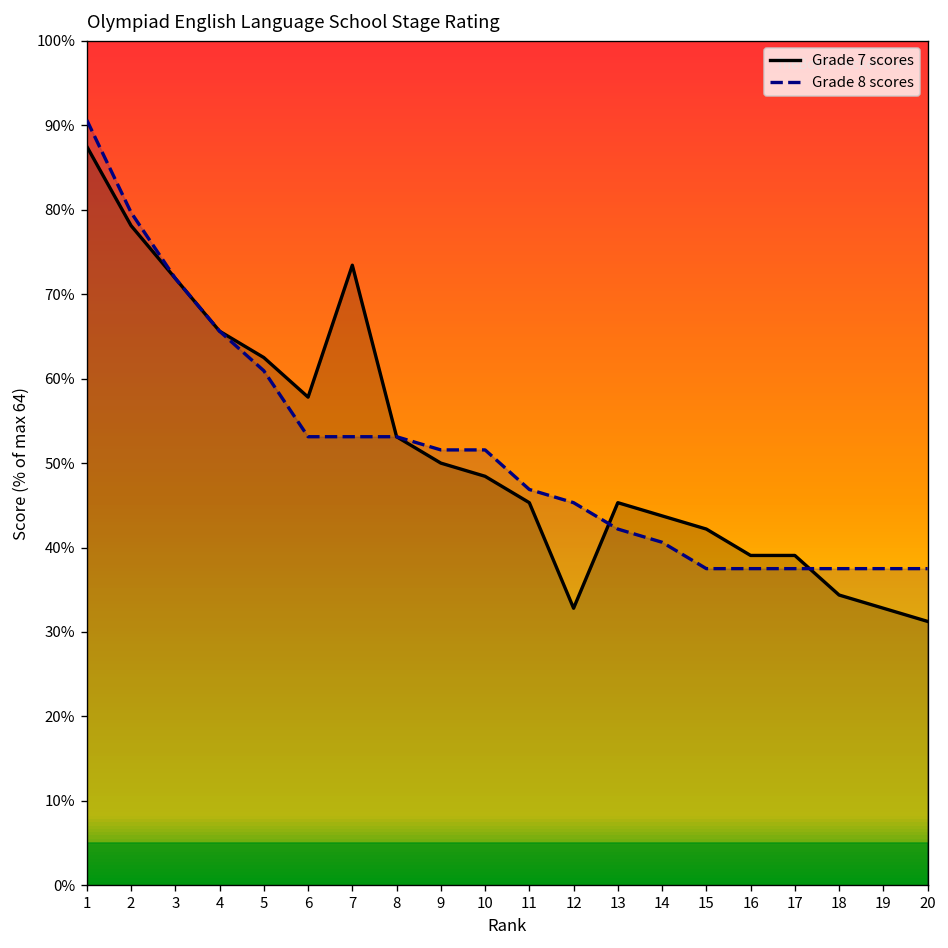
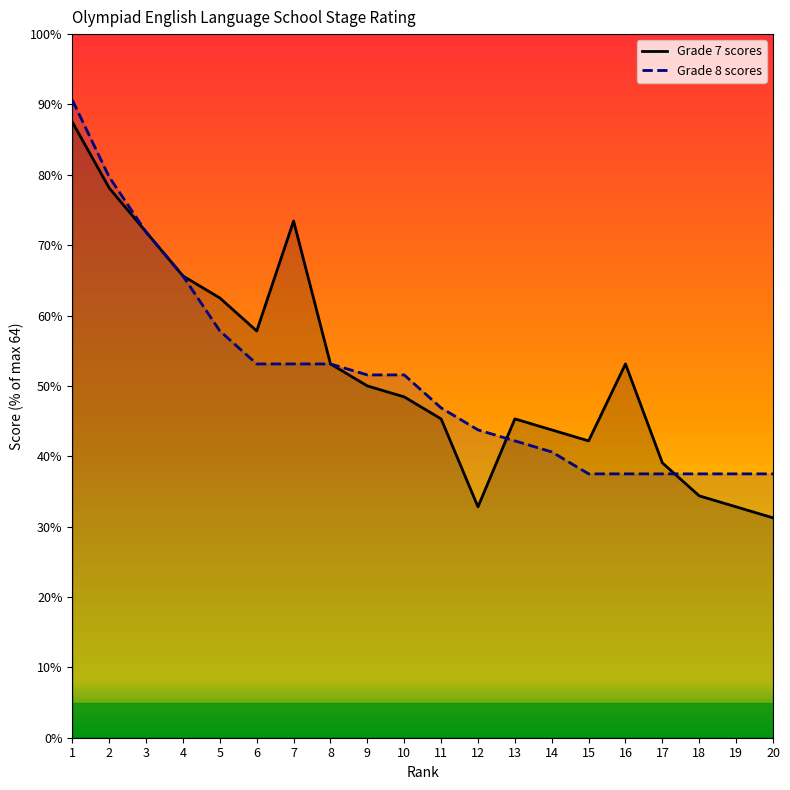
  {
    "Grade 7 scores": {
      "1": "88%",
      "2": "78%",
      "5": "63%",
      "6": "58%",
      "7": "73%",
      "9": "50%",
      "10": "48%",
      "11": "45%",
      "12": "33%",
      "13": "45%",
      "14": "44%",
      "15": "42%",
-     "16": "39%",
+     "16": "53%",
      "17": "39%",
      "18": "34%",
      "19": "33%",
      "20": "31%"
    },
    "Grade 8 scores": {
      "1": "91%",
      "2": "80%",
-     "5": "61%",
+     "5": "58%",
      "6": "53%",
      "7": "53%",
      "9": "52%",
      "10": "52%",
      "11": "47%",
-     "12": "45%",
+     "12": "44%",
      "13": "42%",
      "14": "41%",
      "15": "38%",
      "16": "38%",
      "17": "38%",
      "18": "38%",
      "19": "38%",
      "20": "38%"
    }
  }
